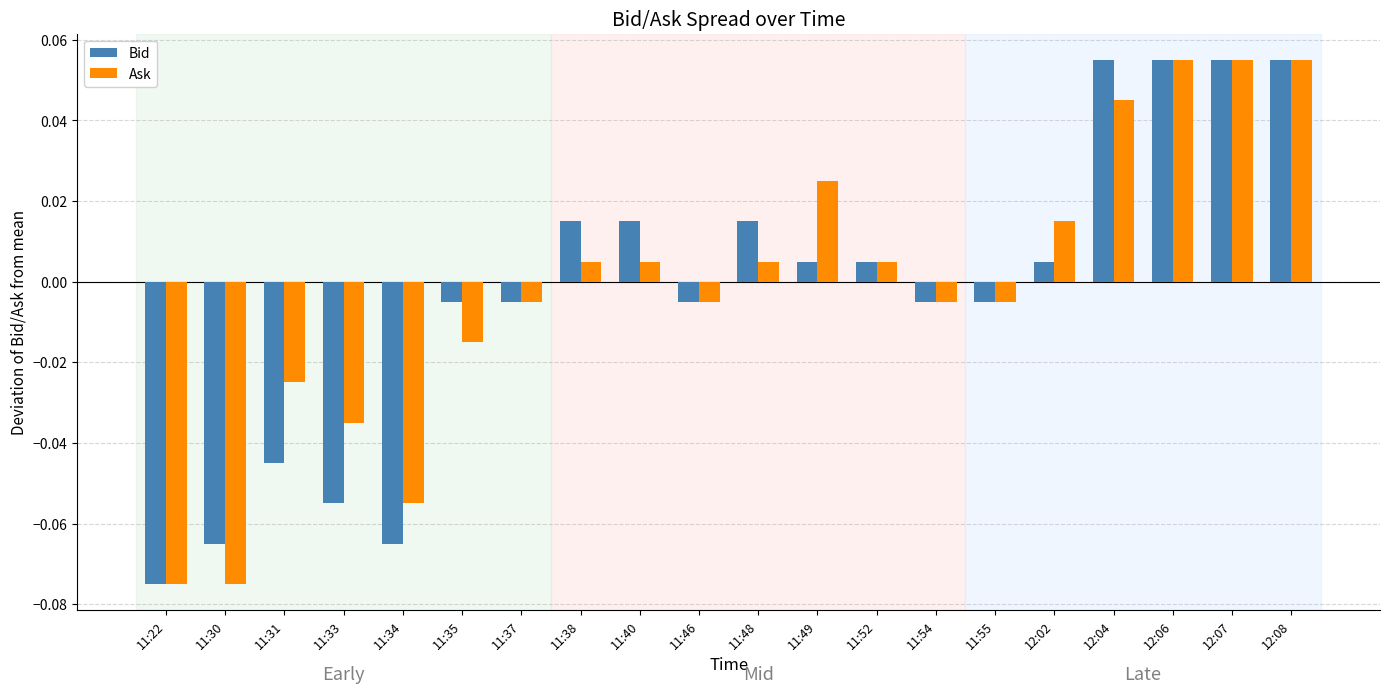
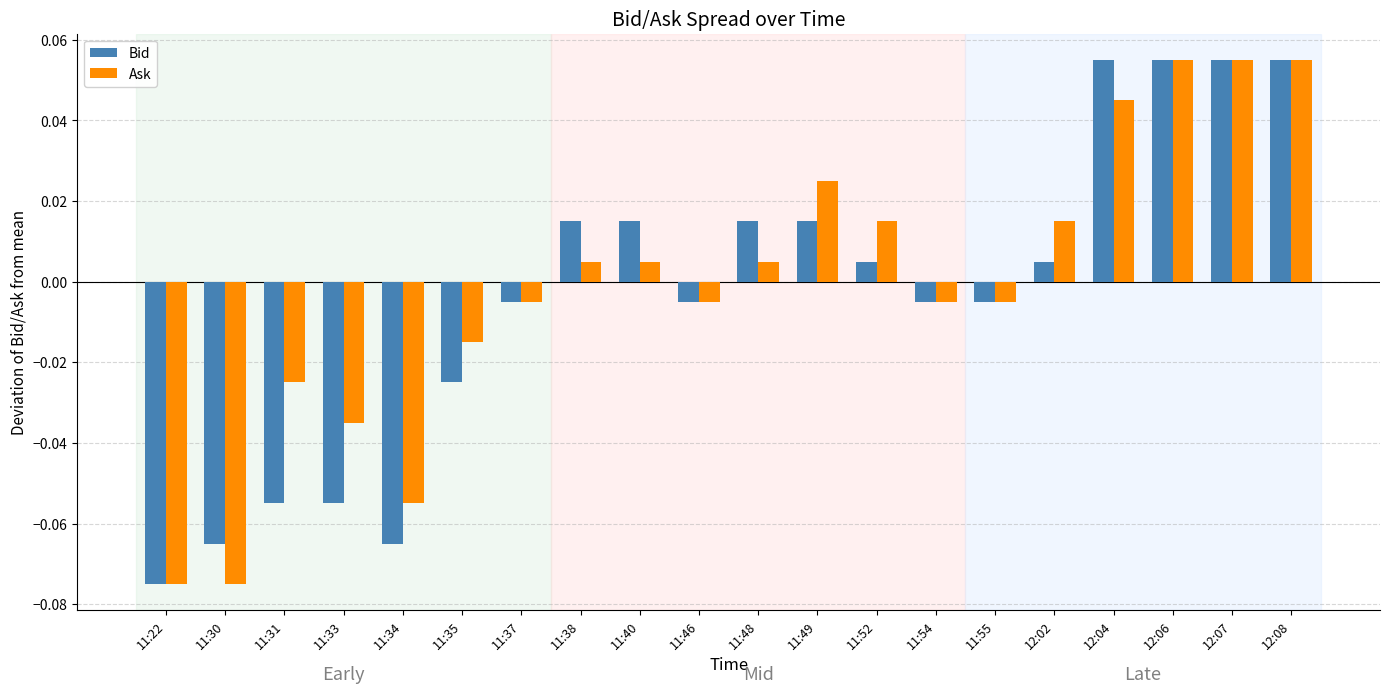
  {
    "Bid": {
      "11:22": -0.075,
      "11:30": -0.065,
-     "11:31": -0.045,
+     "11:31": -0.055,
      "11:33": -0.055,
      "11:34": -0.065,
-     "11:35": -0.005,
+     "11:35": -0.025,
      "11:37": -0.005,
      "11:38": 0.015,
      "11:40": 0.015,
      "11:46": -0.005,
      "11:48": 0.015,
-     "11:49": 0.005,
+     "11:49": 0.015,
      "11:52": 0.005,
      "11:54": -0.005,
      "11:55": -0.005,
      "12:02": 0.005,
      "12:04": 0.055,
      "12:06": 0.055,
      "12:07": 0.055,
      "12:08": 0.055
    },
    "Ask": {
      "11:22": -0.075,
      "11:30": -0.075,
      "11:31": -0.025,
      "11:33": -0.035,
      "11:34": -0.055,
      "11:35": -0.015,
      "11:37": -0.005,
      "11:38": 0.005,
      "11:40": 0.005,
      "11:46": -0.005,
      "11:48": 0.005,
      "11:49": 0.025,
-     "11:52": 0.005,
+     "11:52": 0.015,
      "11:54": -0.005,
      "11:55": -0.005,
      "12:02": 0.015,
      "12:04": 0.045,
      "12:06": 0.055,
      "12:07": 0.055,
      "12:08": 0.055
    }
  }
